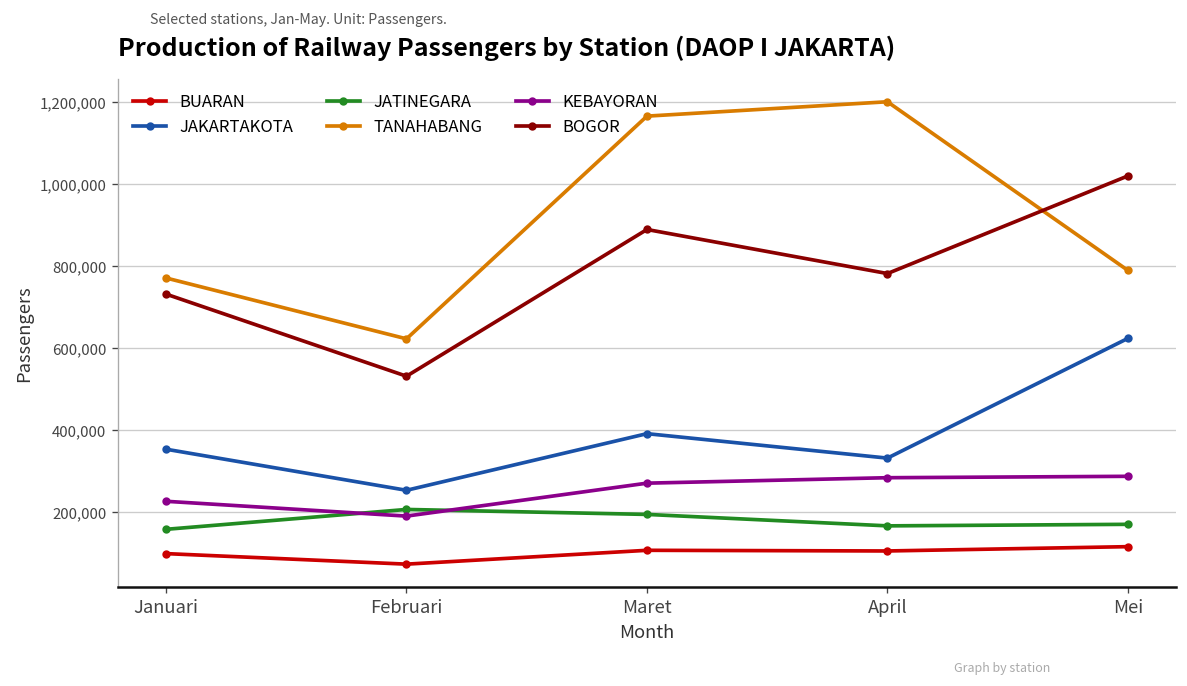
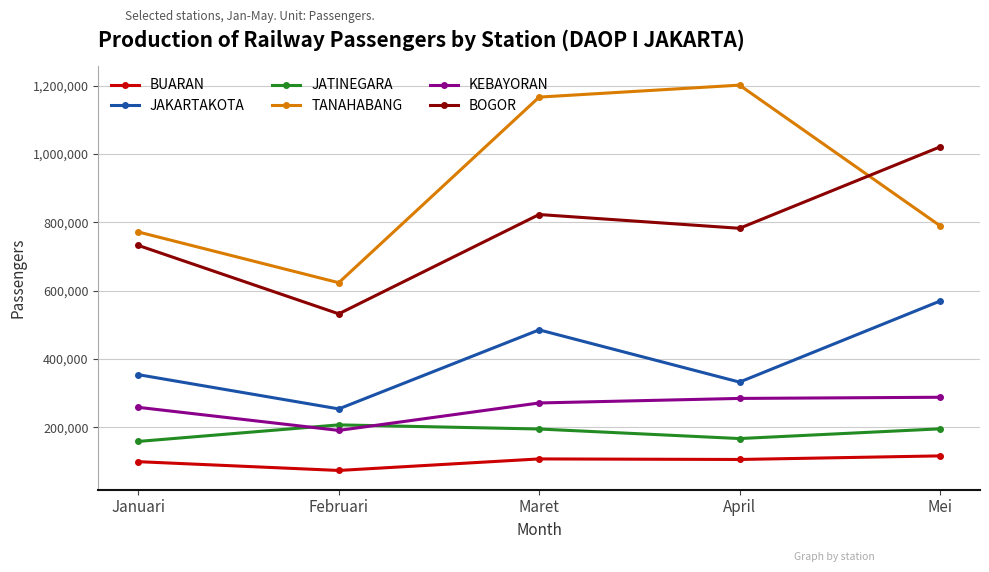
  {
    "BUARAN": {
      "Januari": "100,000",
      "Februari": "70,000",
      "Maret": "110,000",
      "April": "110,000",
      "Mei": "120,000"
    },
    "JAKARTAKOTA": {
      "Januari": "350,000",
      "Februari": "250,000",
-     "Maret": "390,000",
+     "Maret": "490,000",
      "April": "330,000",
-     "Mei": "620,000"
+     "Mei": "570,000"
    },
    "JATINEGARA": {
      "Januari": "160,000",
      "Februari": "210,000",
      "Maret": "190,000",
      "April": "170,000",
-     "Mei": "170,000"
+     "Mei": "200,000"
    },
    "TANAHABANG": {
      "Januari": "770,000",
      "Februari": "620,000",
      "Maret": "1,170,000",
      "April": "1,200,000",
      "Mei": "790,000"
    },
    "KEBAYORAN": {
-     "Januari": "230,000",
+     "Januari": "260,000",
      "Februari": "190,000",
      "Maret": "270,000",
      "April": "280,000",
      "Mei": "290,000"
    },
    "BOGOR": {
      "Januari": "730,000",
      "Februari": "530,000",
-     "Maret": "890,000",
+     "Maret": "820,000",
      "April": "780,000",
      "Mei": "1,020,000"
    }
  }
